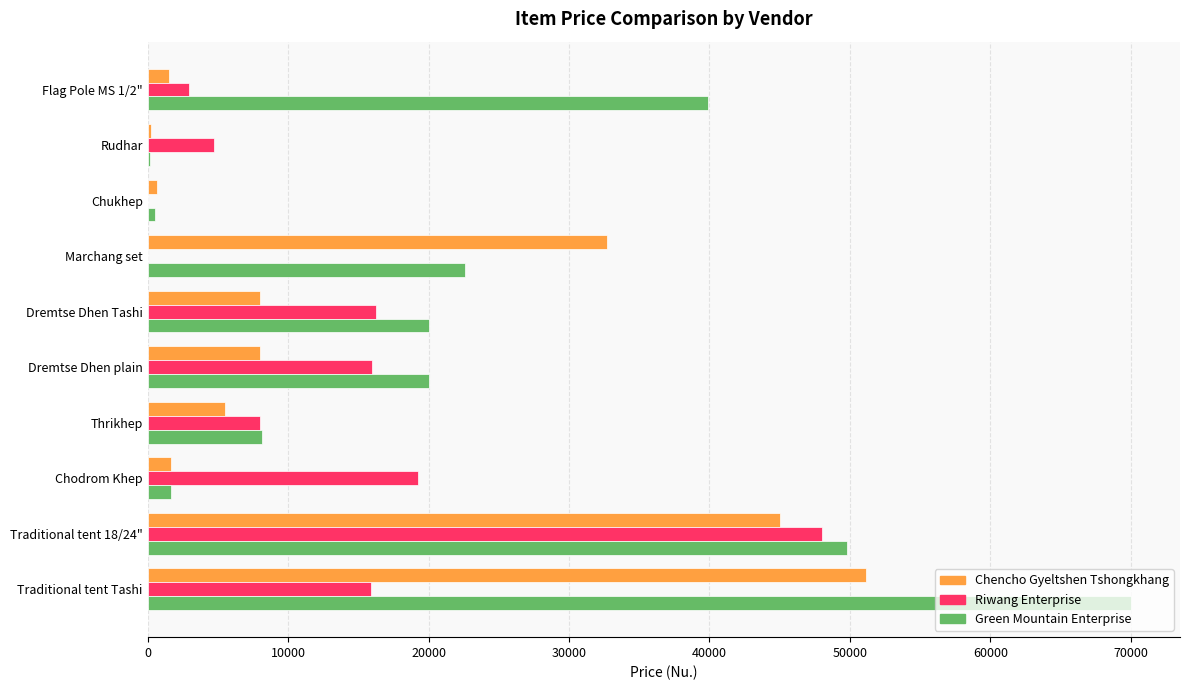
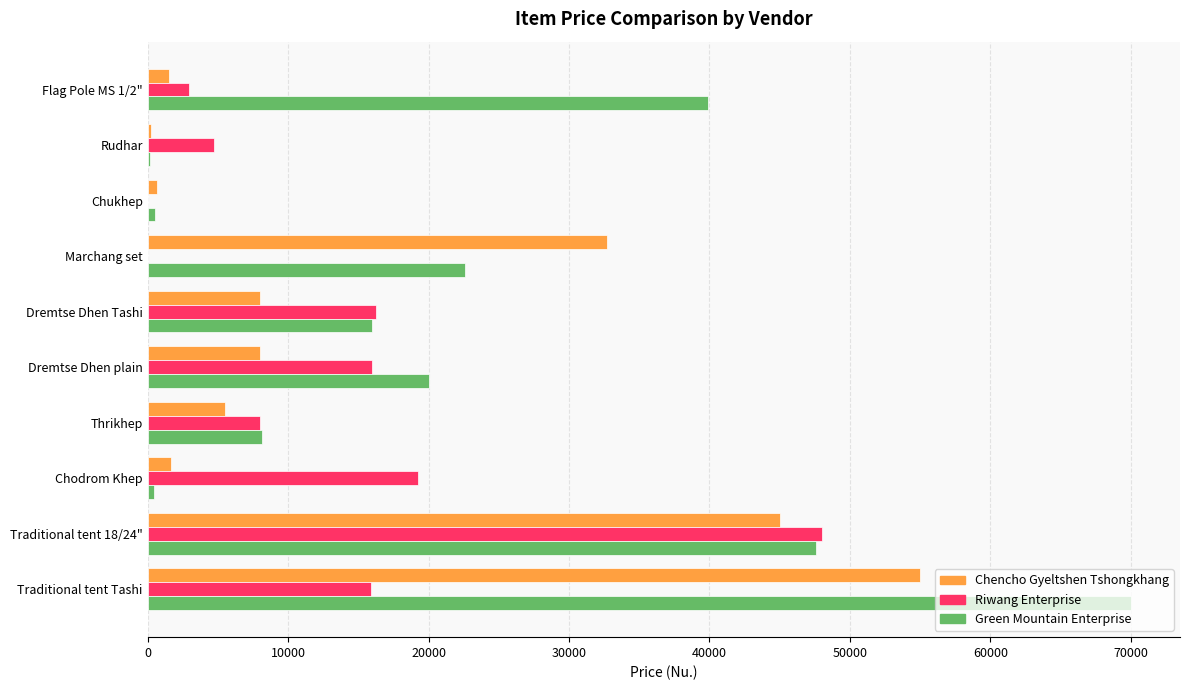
  {
    "Chencho Gyeltshen Tshongkhang": {
      "Flag Pole MS 1/2\"": 1500,
      "Rudhar": 300,
      "Chukhep": 700,
      "Marchang set": 32700,
      "Dremtse Dhen Tashi": 8000,
      "Dremtse Dhen plain": 8000,
      "Thrikhep": 5500,
      "Chodrom Khep": 1600,
      "Traditional tent 18/24\"": 45000,
-     "Traditional tent Tashi": 51200
+     "Traditional tent Tashi": 55000
    },
    "Riwang Enterprise": {
      "Flag Pole MS 1/2\"": 3000,
      "Rudhar": 4700,
      "Chukhep": 0,
      "Marchang set": 0,
      "Dremtse Dhen Tashi": 16300,
      "Dremtse Dhen plain": 16000,
      "Thrikhep": 8000,
      "Chodrom Khep": 19200,
      "Traditional tent 18/24\"": 48000,
      "Traditional tent Tashi": 15900
    },
    "Green Mountain Enterprise": {
      "Flag Pole MS 1/2\"": 39900,
      "Rudhar": 200,
      "Chukhep": 500,
      "Marchang set": 22600,
-     "Dremtse Dhen Tashi": 20000,
+     "Dremtse Dhen Tashi": 16000,
      "Dremtse Dhen plain": 20000,
      "Thrikhep": 8100,
-     "Chodrom Khep": 1700,
-     "Traditional tent 18/24\"": 49800
+     "Chodrom Khep": 400,
+     "Traditional tent 18/24\"": 47600
    }
  }
